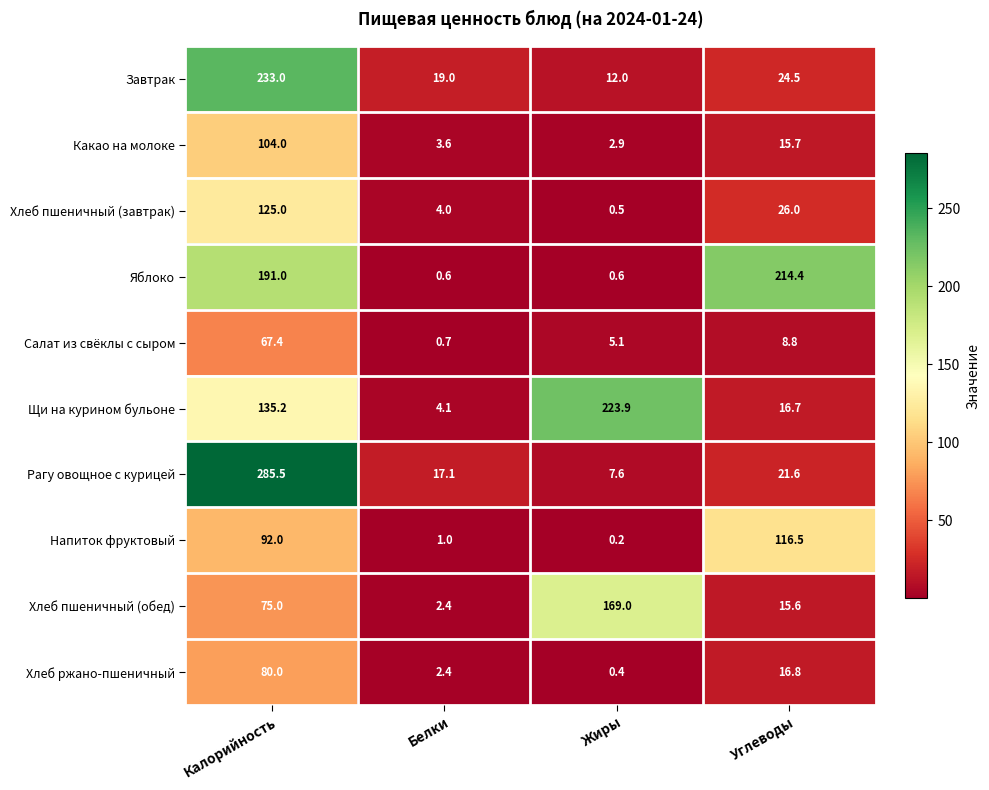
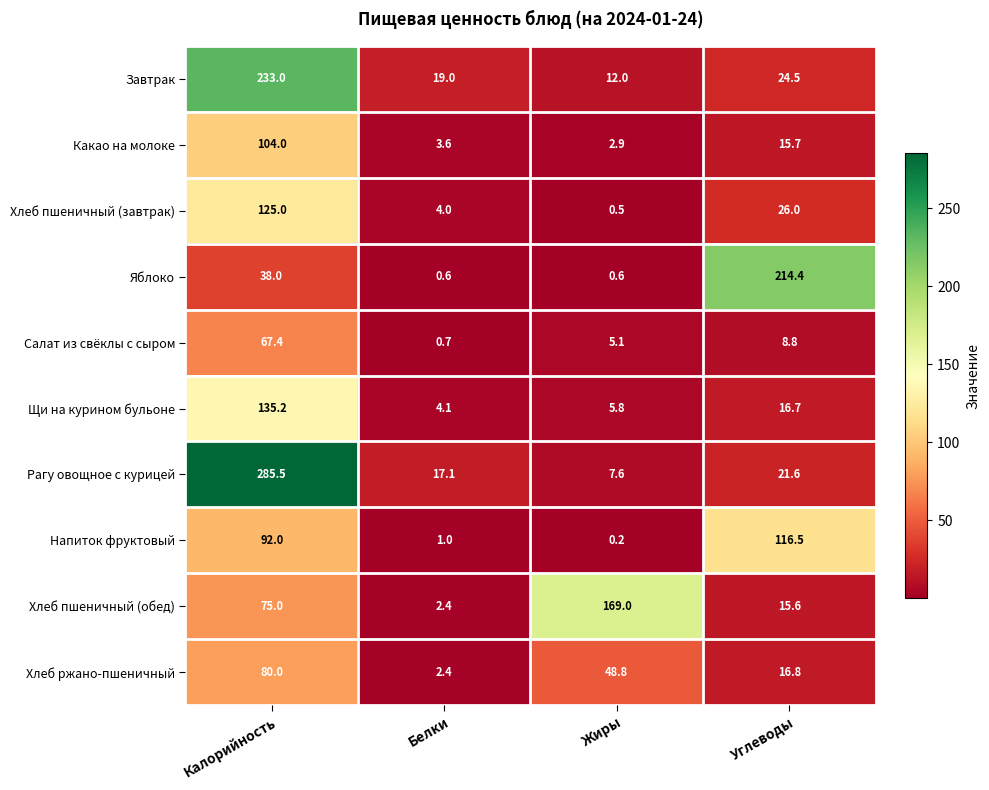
  {
    "Завтрак": {
      "Калорийность": 233.0,
      "Белки": 19.0,
      "Жиры": 12.0,
      "Углеводы": 24.5
    },
    "Какао на молоке": {
      "Калорийность": 104.0,
      "Белки": 3.6,
      "Жиры": 2.9,
      "Углеводы": 15.7
    },
    "Хлеб пшеничный (завтрак)": {
      "Калорийность": 125.0,
      "Белки": 4.0,
      "Жиры": 0.5,
      "Углеводы": 26.0
    },
    "Яблоко": {
-     "Калорийность": 191.0,
+     "Калорийность": 38.0,
      "Белки": 0.6,
      "Жиры": 0.6,
      "Углеводы": 214.4
    },
    "Салат из свёклы с сыром": {
      "Калорийность": 67.4,
      "Белки": 0.7,
      "Жиры": 5.1,
      "Углеводы": 8.8
    },
    "Щи на курином бульоне": {
      "Калорийность": 135.2,
      "Белки": 4.1,
-     "Жиры": 223.9,
+     "Жиры": 5.8,
      "Углеводы": 16.7
    },
    "Рагу овощное с курицей": {
      "Калорийность": 285.5,
      "Белки": 17.1,
      "Жиры": 7.6,
      "Углеводы": 21.6
    },
    "Напиток фруктовый": {
      "Калорийность": 92.0,
      "Белки": 1.0,
      "Жиры": 0.2,
      "Углеводы": 116.5
    },
    "Хлеб пшеничный (обед)": {
      "Калорийность": 75.0,
      "Белки": 2.4,
      "Жиры": 169.0,
      "Углеводы": 15.6
    },
    "Хлеб ржано-пшеничный": {
      "Калорийность": 80.0,
      "Белки": 2.4,
-     "Жиры": 0.4,
+     "Жиры": 48.8,
      "Углеводы": 16.8
    }
  }
